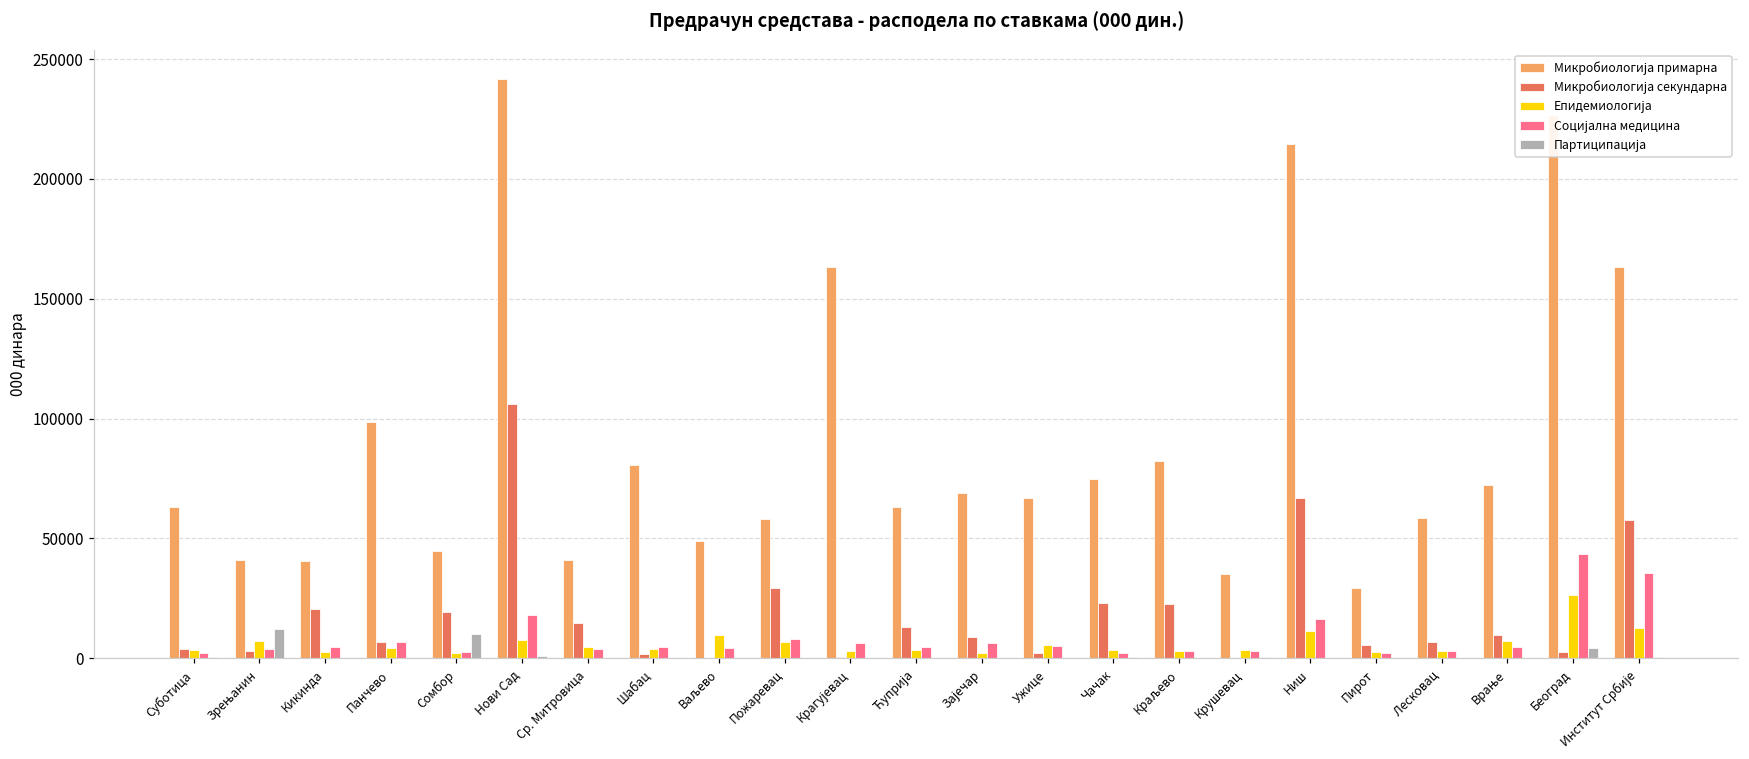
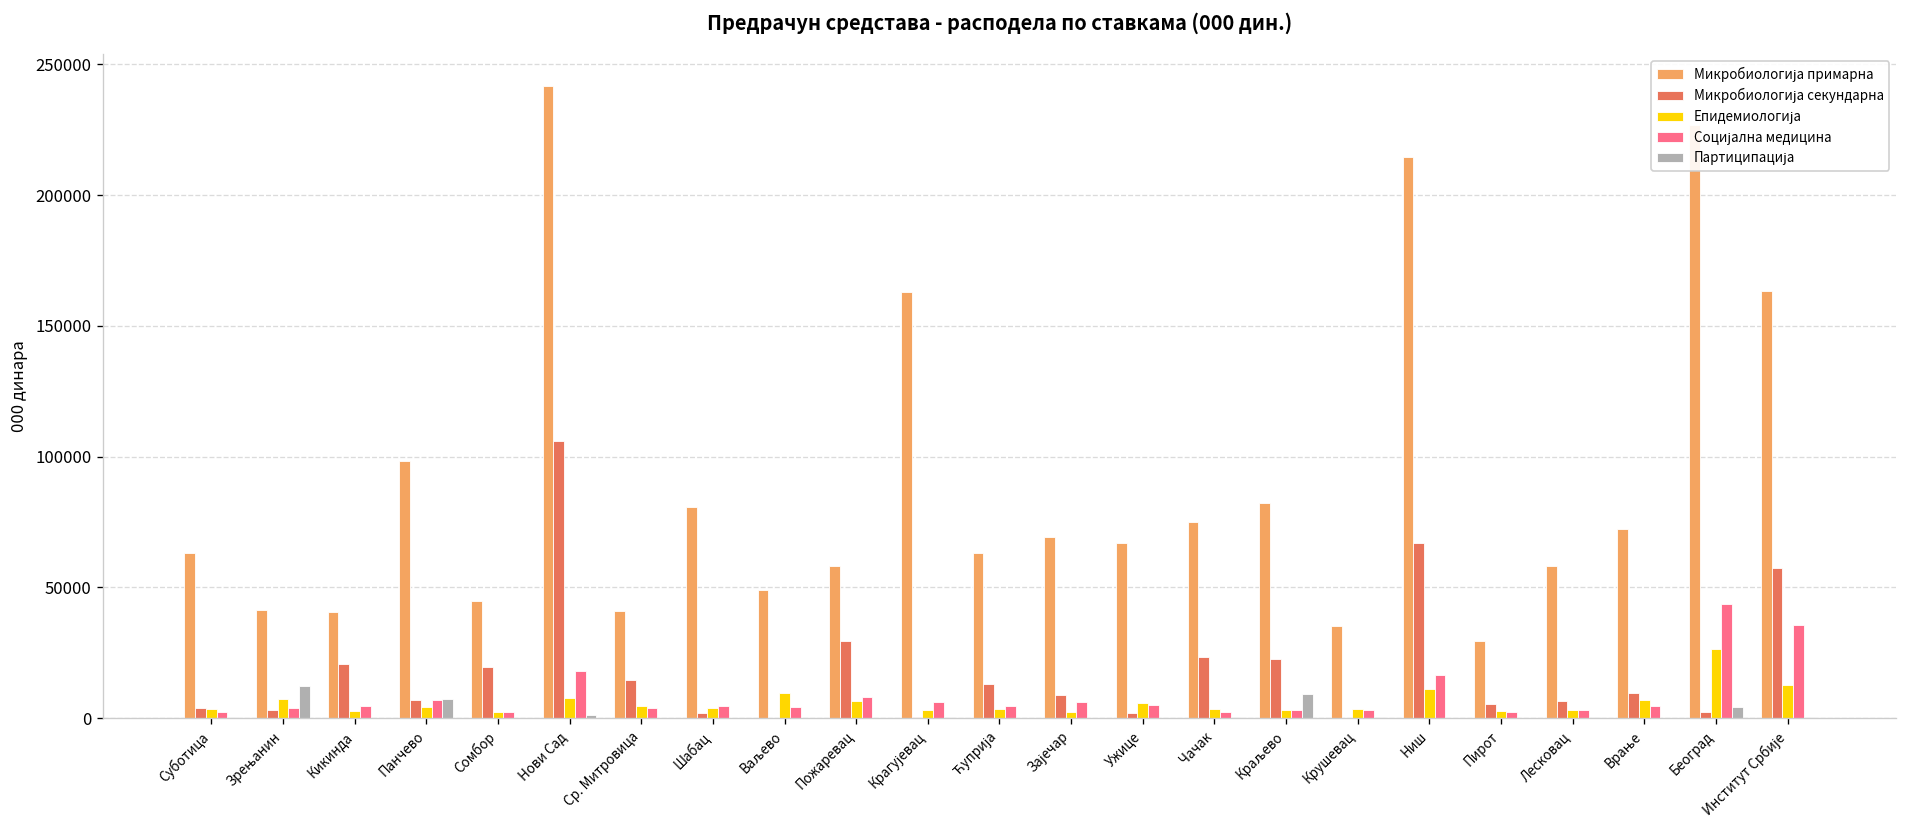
  {
    "Епидемиологија": {
      "Суботица": 3000,
      "Зрењанин": 7000,
      "Кикинда": 3000,
      "Панчево": 4000,
      "Сомбор": 2000,
      "Нови Сад": 8000,
      "Ср. Митровица": 5000,
      "Шабац": 4000,
      "Ваљево": 10000,
      "Пожаревац": 7000,
      "Крагујевац": 3000,
      "Ћуприја": 3000,
      "Зајечар": 2000,
      "Ужице": 6000,
      "Чачак": 4000,
      "Краљево": 3000,
      "Крушевац": 3000,
      "Ниш": 11000,
      "Пирот": 3000,
      "Лесковац": 3000,
      "Врање": 7000,
      "Београд": 27000,
      "Институт Србије": 13000
    },
    "Партиципација": {
      "Зрењанин": 12000,
-     "Панчево": 0,
-     "Сомбор": 10000,
+     "Панчево": 7000,
+     "Сомбор": 0,
      "Нови Сад": 1000,
-     "Краљево": 0,
+     "Краљево": 9000,
      "Београд": 4000
    }
  }
